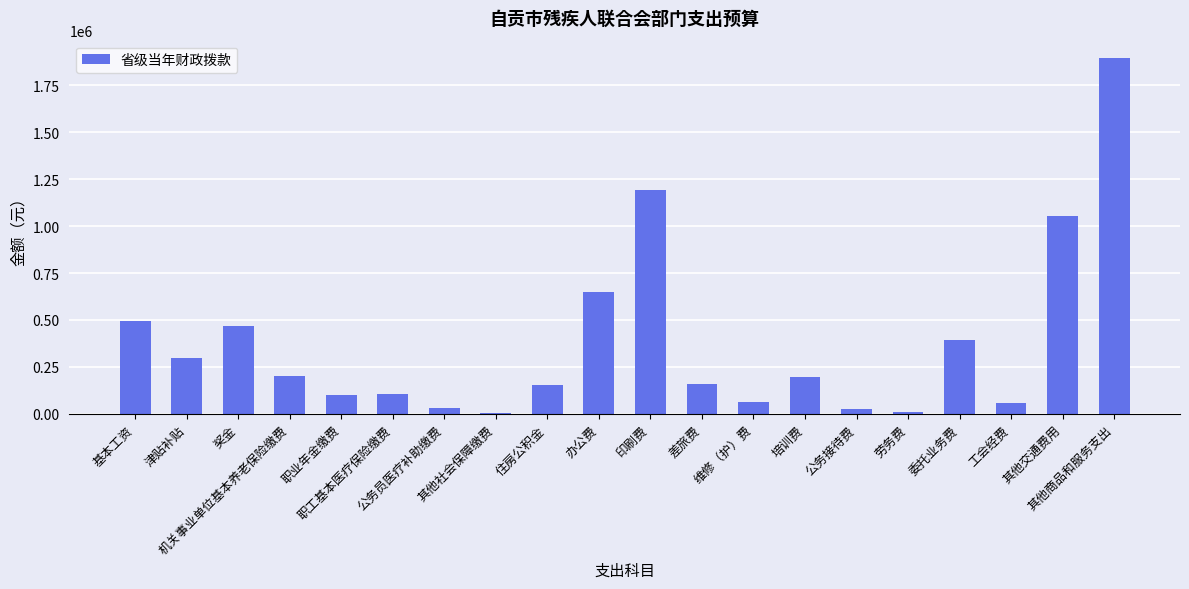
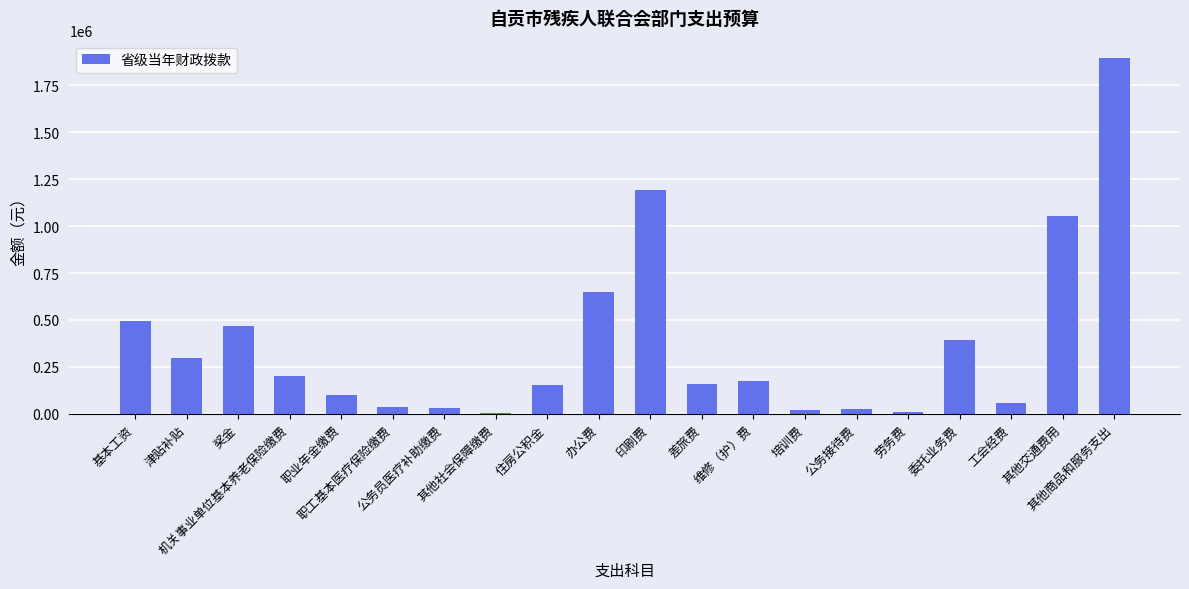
  {
    "基本工资": 500000,
    "津贴补贴": 300000,
    "奖金": 470000,
    "机关事业单位基本养老保险缴费": 200000,
    "职业年金缴费": 100000,
-   "职工基本医疗保险缴费": 110000,
+   "职工基本医疗保险缴费": 30000,
    "公务员医疗补助缴费": 30000,
    "住房公积金": 150000,
    "办公费": 650000,
    "印刷费": 1190000,
    "差旅费": 160000,
-   "维修（护）费": 60000,
-   "培训费": 190000,
+   "维修（护）费": 180000,
+   "培训费": 20000,
    "公务接待费": 20000,
    "委托业务费": 400000,
    "工会经费": 60000,
    "其他交通费用": 1050000,
    "其他商品和服务支出": 1890000
  }
